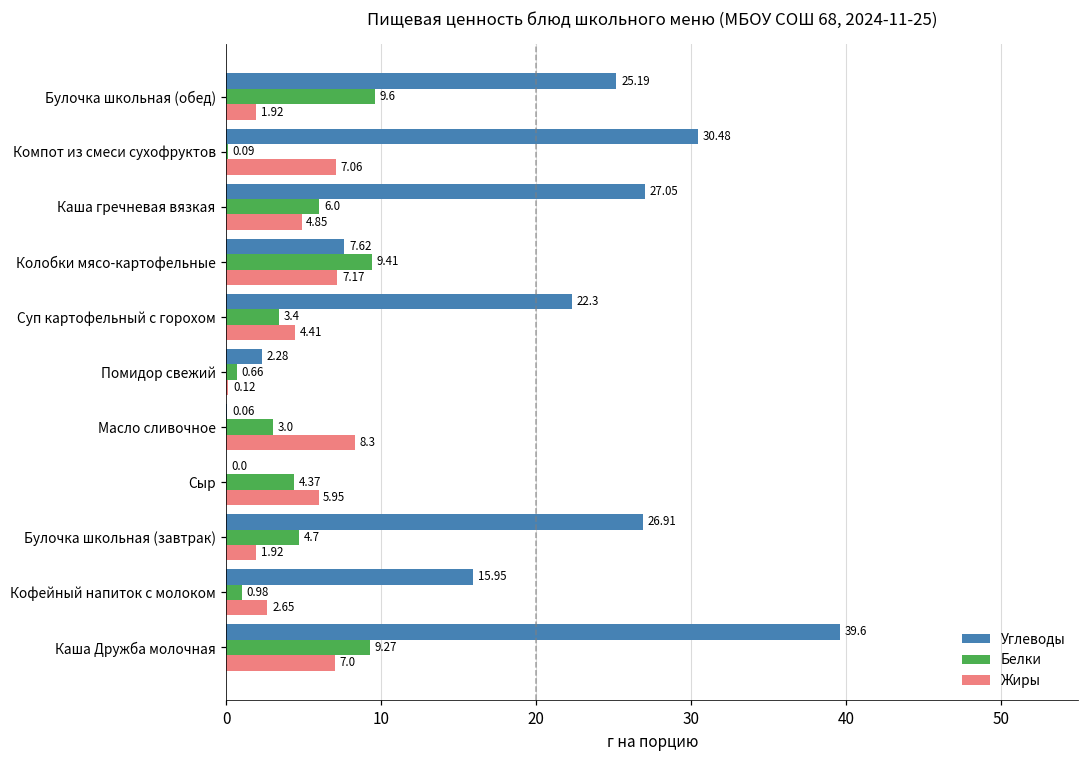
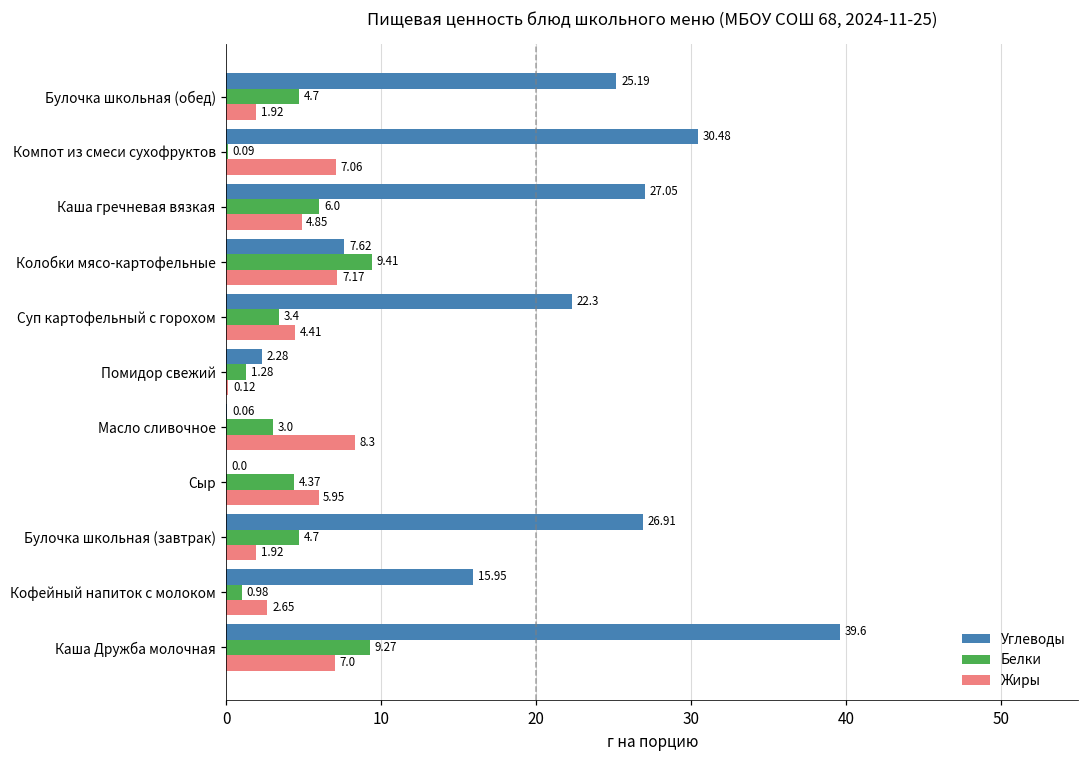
  {
    "Углеводы": {
      "Булочка школьная (обед)": 25.19,
      "Компот из смеси сухофруктов": 30.48,
      "Каша гречневая вязкая": 27.05,
      "Колобки мясо-картофельные": 7.62,
      "Суп картофельный с горохом": 22.3,
      "Помидор свежий": 2.28,
      "Масло сливочное": 0.06,
      "Сыр": 0.0,
      "Булочка школьная (завтрак)": 26.91,
      "Кофейный напиток с молоком": 15.95,
      "Каша Дружба молочная": 39.6
    },
    "Белки": {
-     "Булочка школьная (обед)": 9.6,
+     "Булочка школьная (обед)": 4.7,
      "Компот из смеси сухофруктов": 0.09,
      "Каша гречневая вязкая": 6.0,
      "Колобки мясо-картофельные": 9.41,
      "Суп картофельный с горохом": 3.4,
-     "Помидор свежий": 0.66,
+     "Помидор свежий": 1.28,
      "Масло сливочное": 3.0,
      "Сыр": 4.37,
      "Булочка школьная (завтрак)": 4.7,
      "Кофейный напиток с молоком": 0.98,
      "Каша Дружба молочная": 9.27
    },
    "Жиры": {
      "Булочка школьная (обед)": 1.92,
      "Компот из смеси сухофруктов": 7.06,
      "Каша гречневая вязкая": 4.85,
      "Колобки мясо-картофельные": 7.17,
      "Суп картофельный с горохом": 4.41,
      "Помидор свежий": 0.12,
      "Масло сливочное": 8.3,
      "Сыр": 5.95,
      "Булочка школьная (завтрак)": 1.92,
      "Кофейный напиток с молоком": 2.65,
      "Каша Дружба молочная": 7.0
    }
  }
